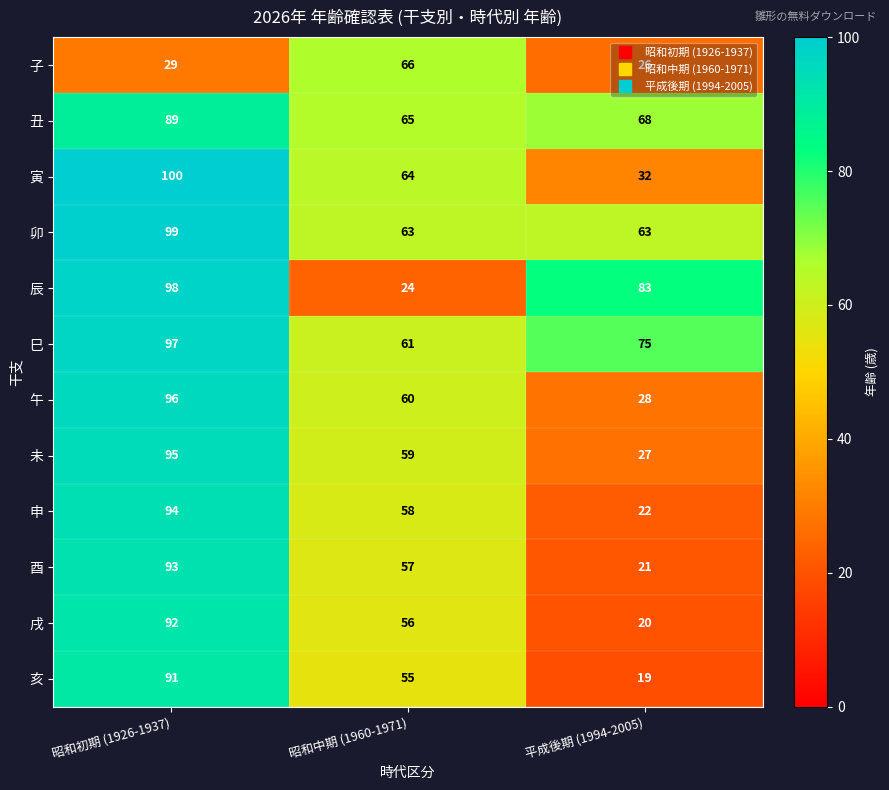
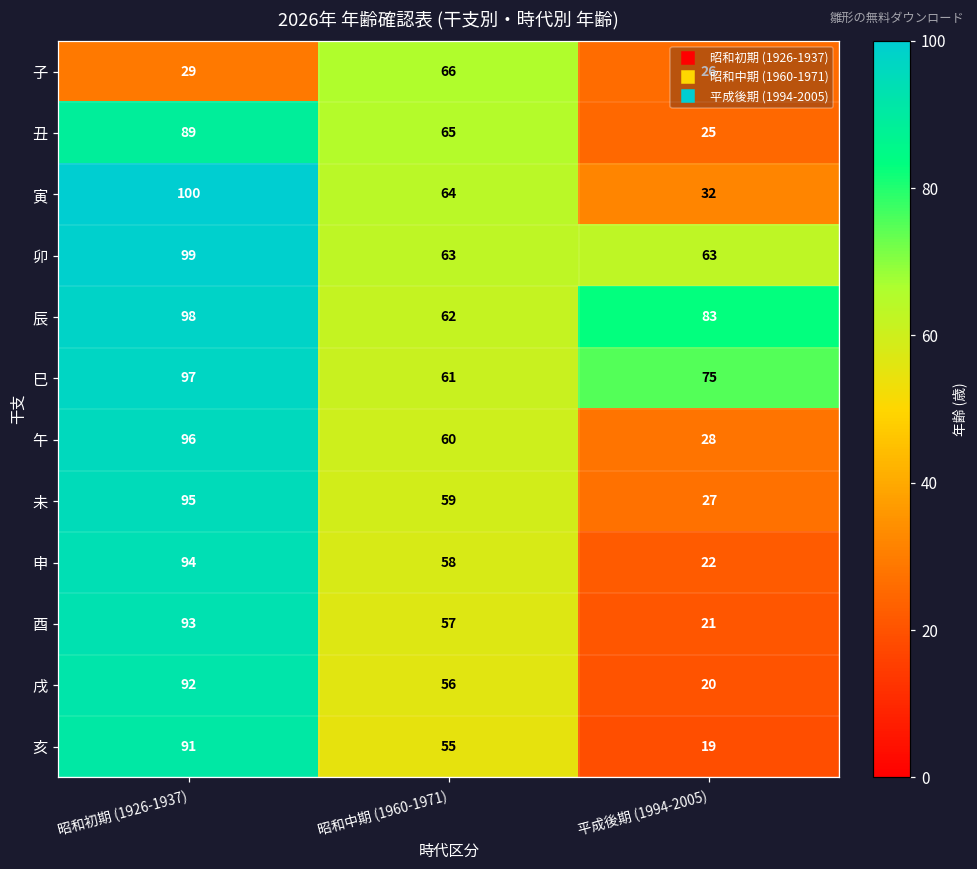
  {
    "子": {
      "昭和初期 (1926-1937)": 29,
      "昭和中期 (1960-1971)": 66
    },
    "丑": {
      "昭和初期 (1926-1937)": 89,
      "昭和中期 (1960-1971)": 65,
-     "平成後期 (1994-2005)": 68
+     "平成後期 (1994-2005)": 25
    },
    "寅": {
      "昭和初期 (1926-1937)": 100,
      "昭和中期 (1960-1971)": 64,
      "平成後期 (1994-2005)": 32
    },
    "卯": {
      "昭和初期 (1926-1937)": 99,
      "昭和中期 (1960-1971)": 63,
      "平成後期 (1994-2005)": 63
    },
    "辰": {
      "昭和初期 (1926-1937)": 98,
-     "昭和中期 (1960-1971)": 24,
+     "昭和中期 (1960-1971)": 62,
      "平成後期 (1994-2005)": 83
    },
    "巳": {
      "昭和初期 (1926-1937)": 97,
      "昭和中期 (1960-1971)": 61,
      "平成後期 (1994-2005)": 75
    },
    "午": {
      "昭和初期 (1926-1937)": 96,
      "昭和中期 (1960-1971)": 60,
      "平成後期 (1994-2005)": 28
    },
    "未": {
      "昭和初期 (1926-1937)": 95,
      "昭和中期 (1960-1971)": 59,
      "平成後期 (1994-2005)": 27
    },
    "申": {
      "昭和初期 (1926-1937)": 94,
      "昭和中期 (1960-1971)": 58,
      "平成後期 (1994-2005)": 22
    },
    "酉": {
      "昭和初期 (1926-1937)": 93,
      "昭和中期 (1960-1971)": 57,
      "平成後期 (1994-2005)": 21
    },
    "戌": {
      "昭和初期 (1926-1937)": 92,
      "昭和中期 (1960-1971)": 56,
      "平成後期 (1994-2005)": 20
    },
    "亥": {
      "昭和初期 (1926-1937)": 91,
      "昭和中期 (1960-1971)": 55,
      "平成後期 (1994-2005)": 19
    }
  }
